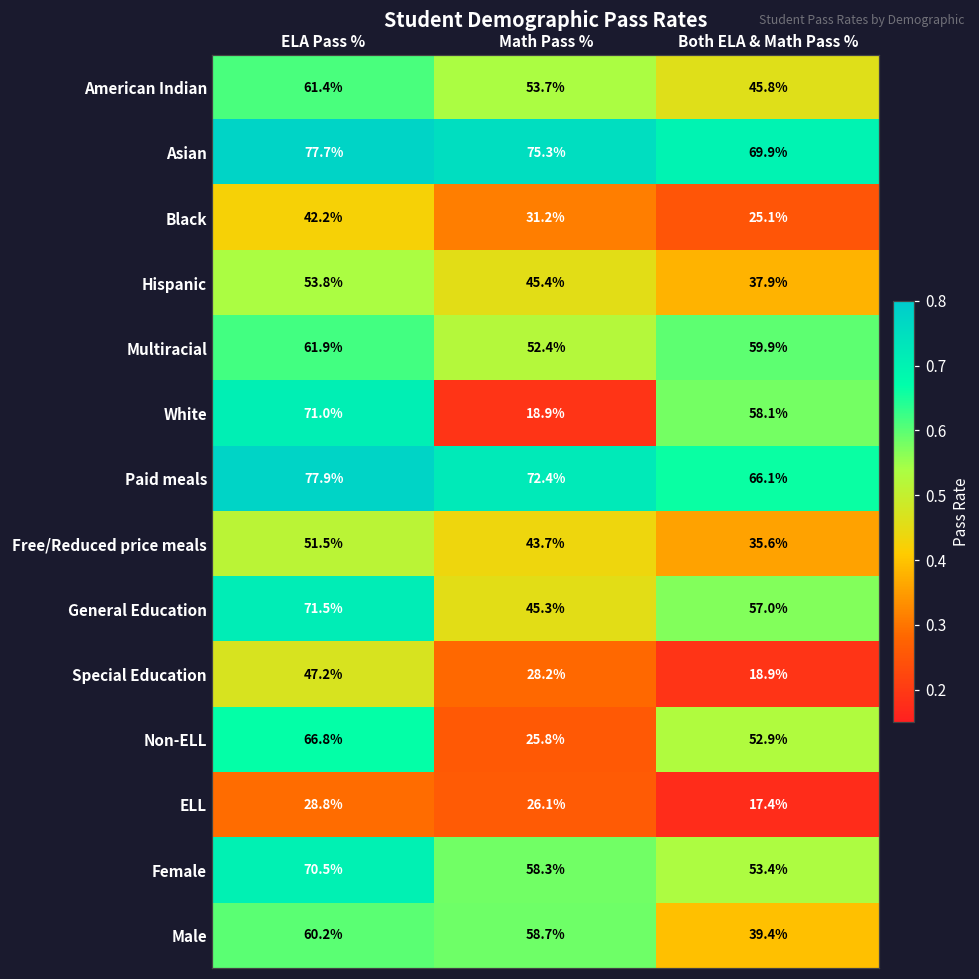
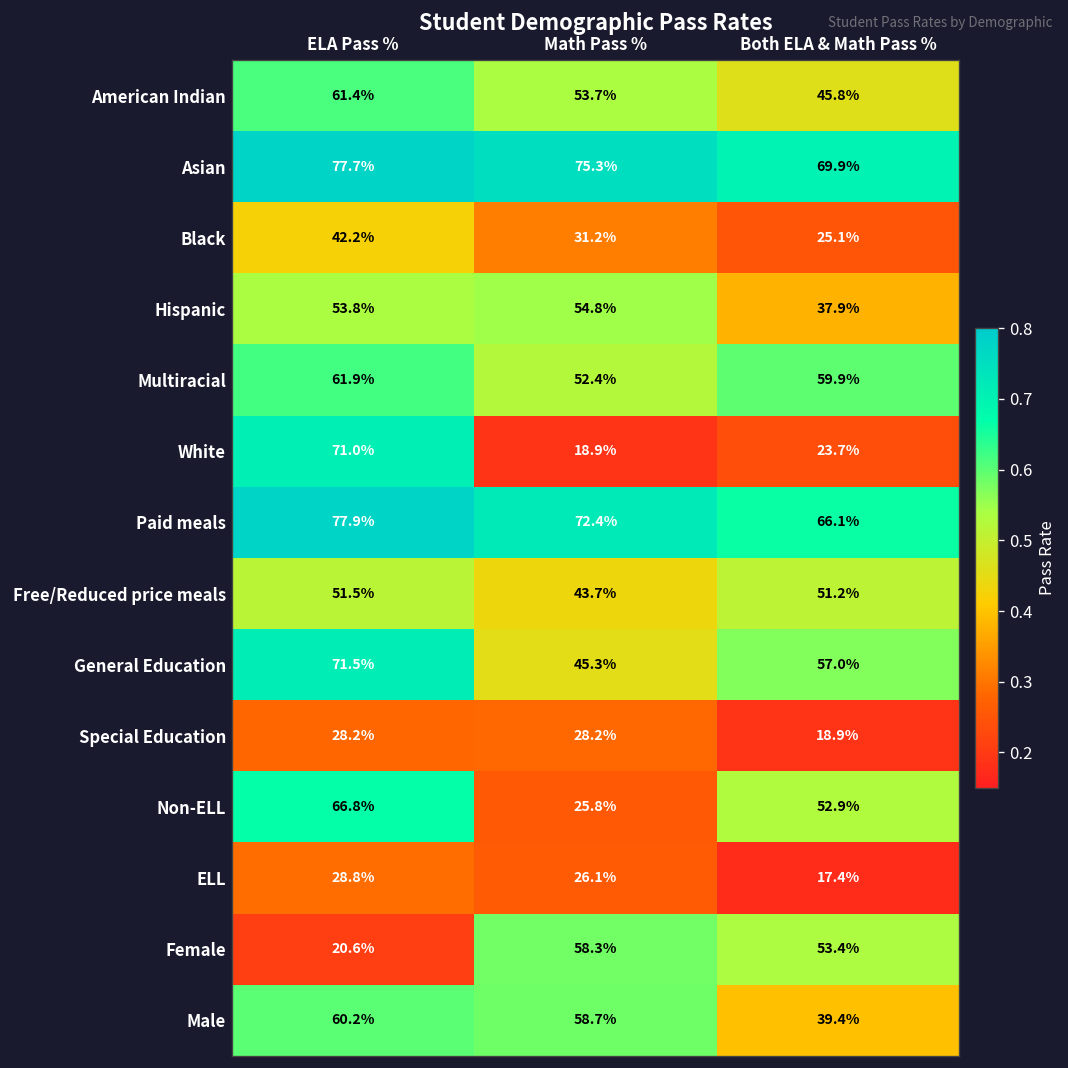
  {
    "American Indian": {
      "ELA Pass %": "61.4%",
      "Math Pass %": "53.7%",
      "Both ELA & Math Pass %": "45.8%"
    },
    "Asian": {
      "ELA Pass %": "77.7%",
      "Math Pass %": "75.3%",
      "Both ELA & Math Pass %": "69.9%"
    },
    "Black": {
      "ELA Pass %": "42.2%",
      "Math Pass %": "31.2%",
      "Both ELA & Math Pass %": "25.1%"
    },
    "Hispanic": {
      "ELA Pass %": "53.8%",
-     "Math Pass %": "45.4%",
+     "Math Pass %": "54.8%",
      "Both ELA & Math Pass %": "37.9%"
    },
    "Multiracial": {
      "ELA Pass %": "61.9%",
      "Math Pass %": "52.4%",
      "Both ELA & Math Pass %": "59.9%"
    },
    "White": {
      "ELA Pass %": "71.0%",
      "Math Pass %": "18.9%",
-     "Both ELA & Math Pass %": "58.1%"
+     "Both ELA & Math Pass %": "23.7%"
    },
    "Paid meals": {
      "ELA Pass %": "77.9%",
      "Math Pass %": "72.4%",
      "Both ELA & Math Pass %": "66.1%"
    },
    "Free/Reduced price meals": {
      "ELA Pass %": "51.5%",
      "Math Pass %": "43.7%",
-     "Both ELA & Math Pass %": "35.6%"
+     "Both ELA & Math Pass %": "51.2%"
    },
    "General Education": {
      "ELA Pass %": "71.5%",
      "Math Pass %": "45.3%",
      "Both ELA & Math Pass %": "57.0%"
    },
    "Special Education": {
-     "ELA Pass %": "47.2%",
+     "ELA Pass %": "28.2%",
      "Math Pass %": "28.2%",
      "Both ELA & Math Pass %": "18.9%"
    },
    "Non-ELL": {
      "ELA Pass %": "66.8%",
      "Math Pass %": "25.8%",
      "Both ELA & Math Pass %": "52.9%"
    },
    "ELL": {
      "ELA Pass %": "28.8%",
      "Math Pass %": "26.1%",
      "Both ELA & Math Pass %": "17.4%"
    },
    "Female": {
-     "ELA Pass %": "70.5%",
+     "ELA Pass %": "20.6%",
      "Math Pass %": "58.3%",
      "Both ELA & Math Pass %": "53.4%"
    },
    "Male": {
      "ELA Pass %": "60.2%",
      "Math Pass %": "58.7%",
      "Both ELA & Math Pass %": "39.4%"
    }
  }
